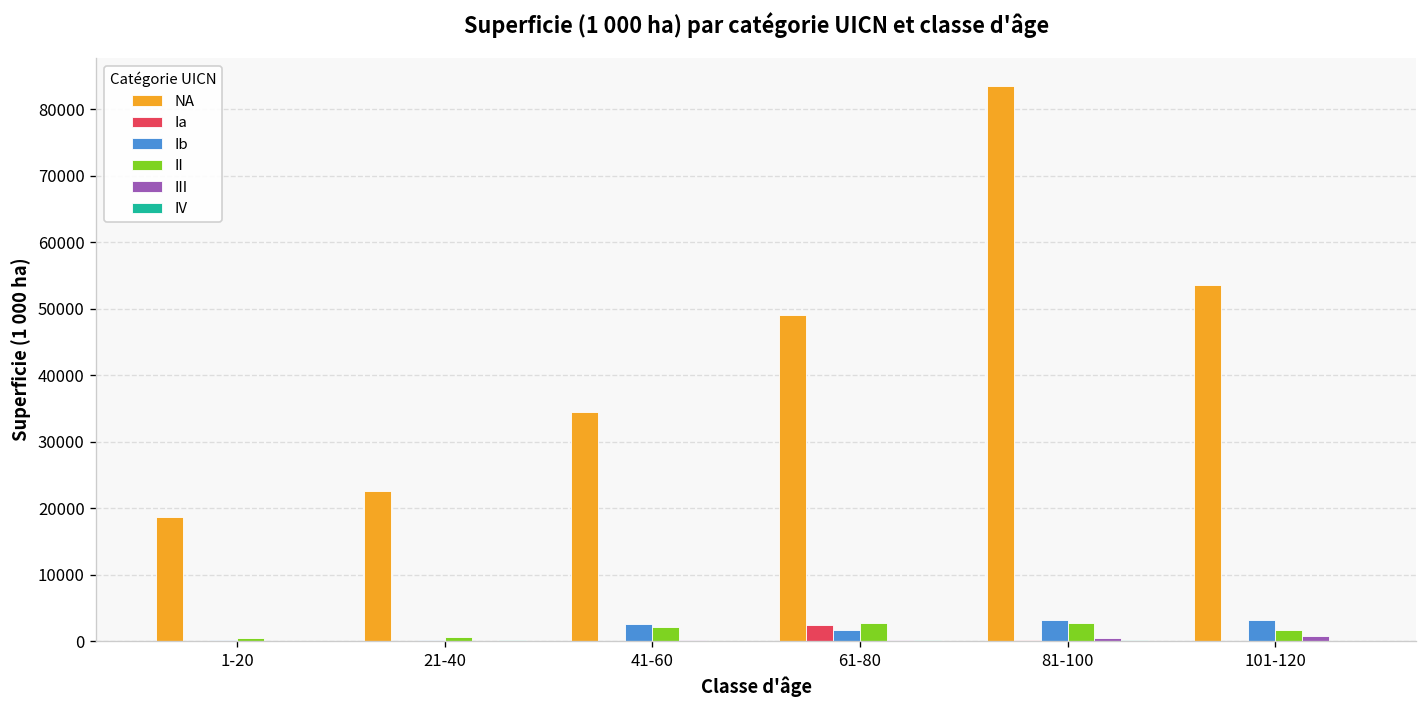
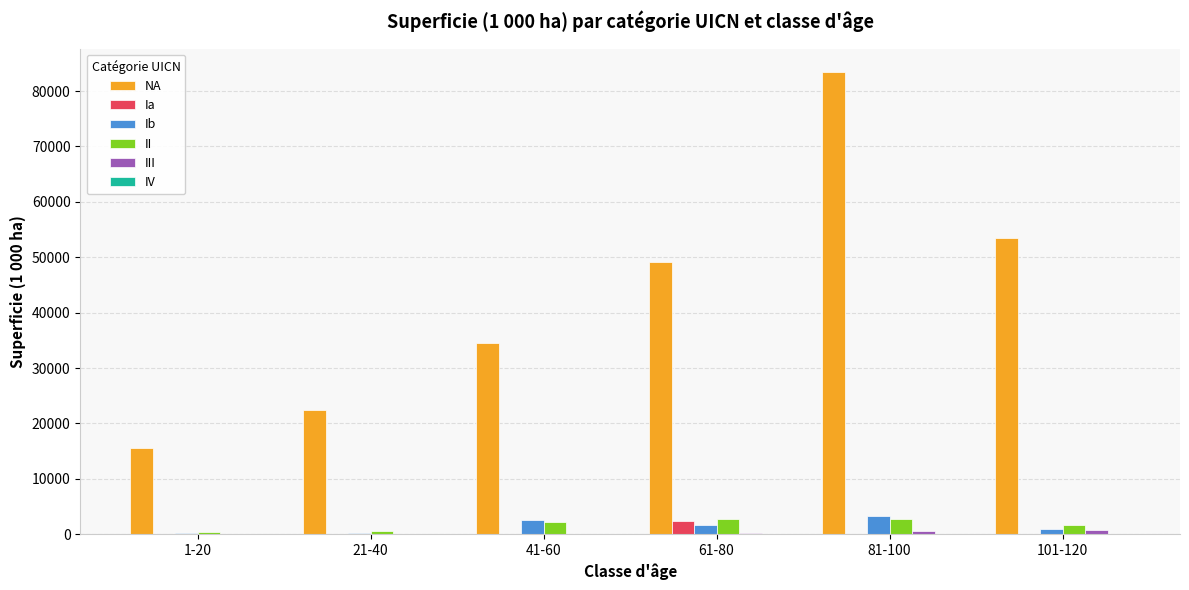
  {
    "NA": {
-     "1-20": 19000,
+     "1-20": 15000,
      "21-40": 23000,
      "41-60": 34000,
      "61-80": 49000,
      "81-100": 84000,
      "101-120": 54000
    },
    "Ia": {
      "61-80": 2000
    },
    "Ib": {
      "41-60": 3000,
      "61-80": 2000,
      "81-100": 3000,
-     "101-120": 3000
+     "101-120": 1000
    },
    "II": {
      "21-40": 1000,
      "41-60": 2000,
      "61-80": 3000,
      "81-100": 3000,
      "101-120": 2000
    },
    "III": {
      "81-100": 0,
      "101-120": 1000
    }
  }
